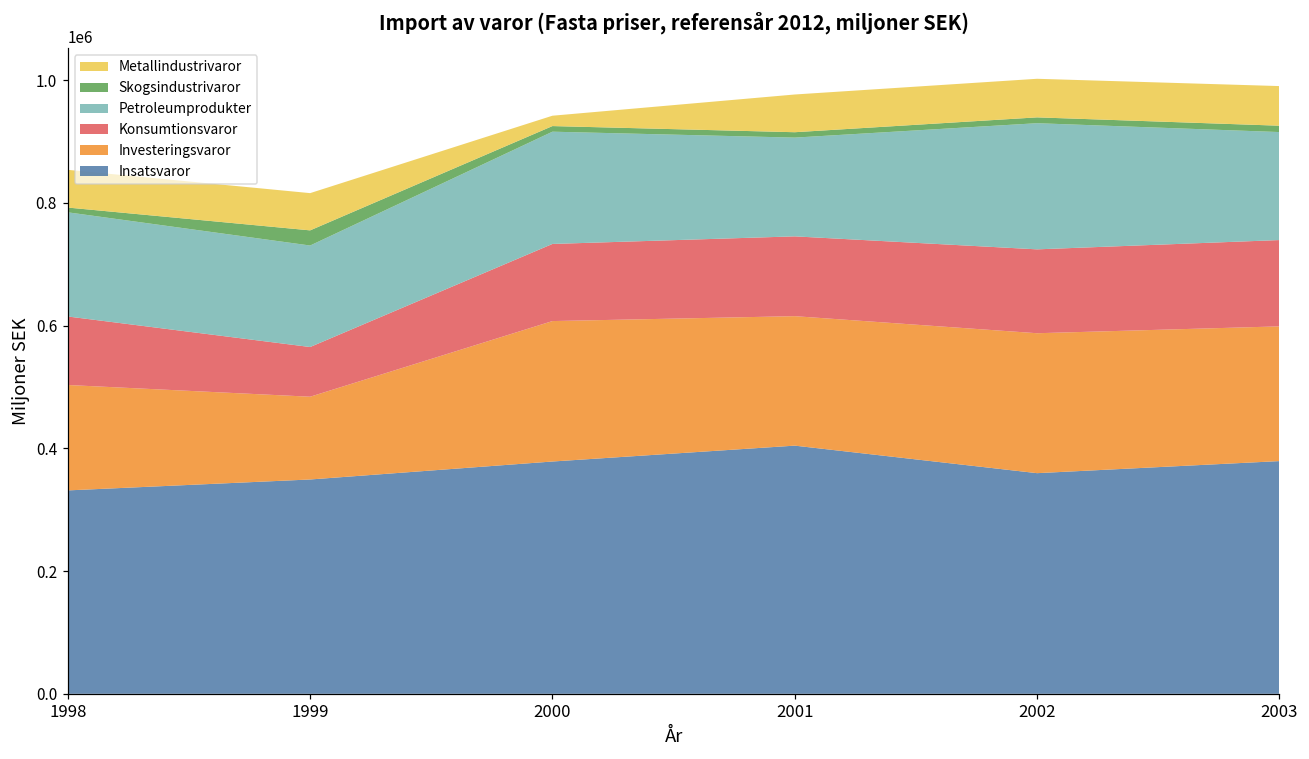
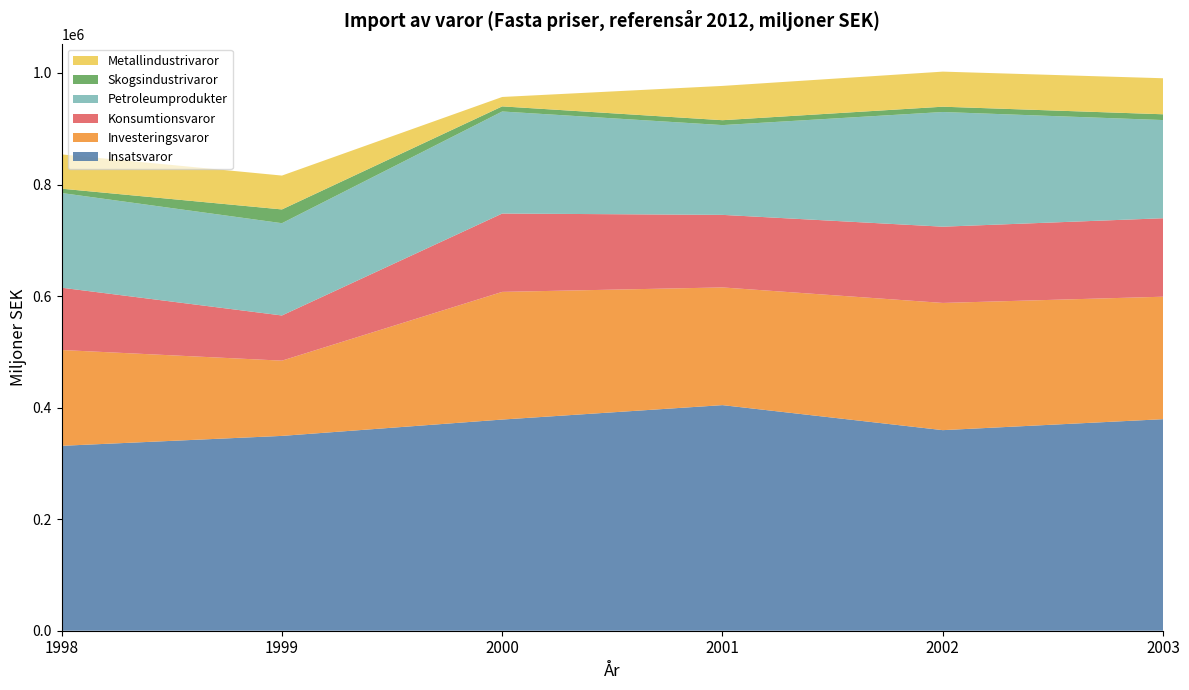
  {
    "Insatsvaror": {
      "1998": 330000,
      "1999": 350000,
      "2000": 380000,
      "2001": 400000,
      "2002": 360000,
      "2003": 380000
    },
    "Investeringsvaror": {
      "1998": 170000,
      "1999": 130000,
      "2000": 230000,
      "2001": 210000,
      "2002": 230000,
      "2003": 220000
    },
    "Konsumtionsvaror": {
      "1998": 110000,
      "1999": 80000,
-     "2000": 130000,
+     "2000": 140000,
      "2001": 130000,
      "2002": 140000,
      "2003": 140000
    },
    "Petroleumprodukter": {
      "1998": 170000,
      "1999": 170000,
      "2000": 180000,
      "2001": 160000,
      "2002": 210000,
      "2003": 180000
    },
    "Skogsindustrivaror": {
      "1998": 10000,
      "1999": 20000,
      "2000": 10000,
      "2001": 10000,
      "2002": 10000,
      "2003": 10000
    },
    "Metallindustrivaror": {
      "1998": 60000,
      "1999": 60000,
      "2000": 20000,
      "2001": 60000,
      "2002": 60000,
      "2003": 60000
    }
  }
